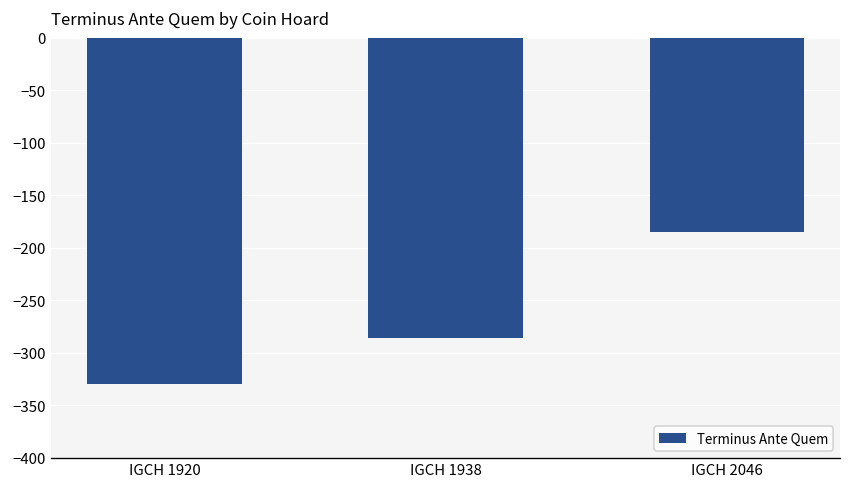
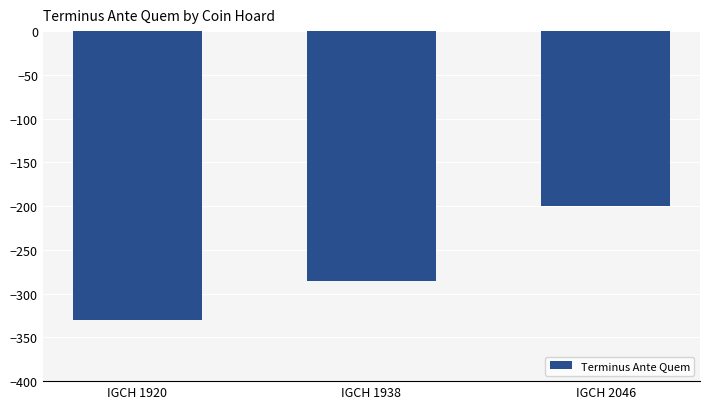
  {
    "IGCH 1920": -330,
    "IGCH 1938": -290,
-   "IGCH 2046": -190
+   "IGCH 2046": -200
  }
